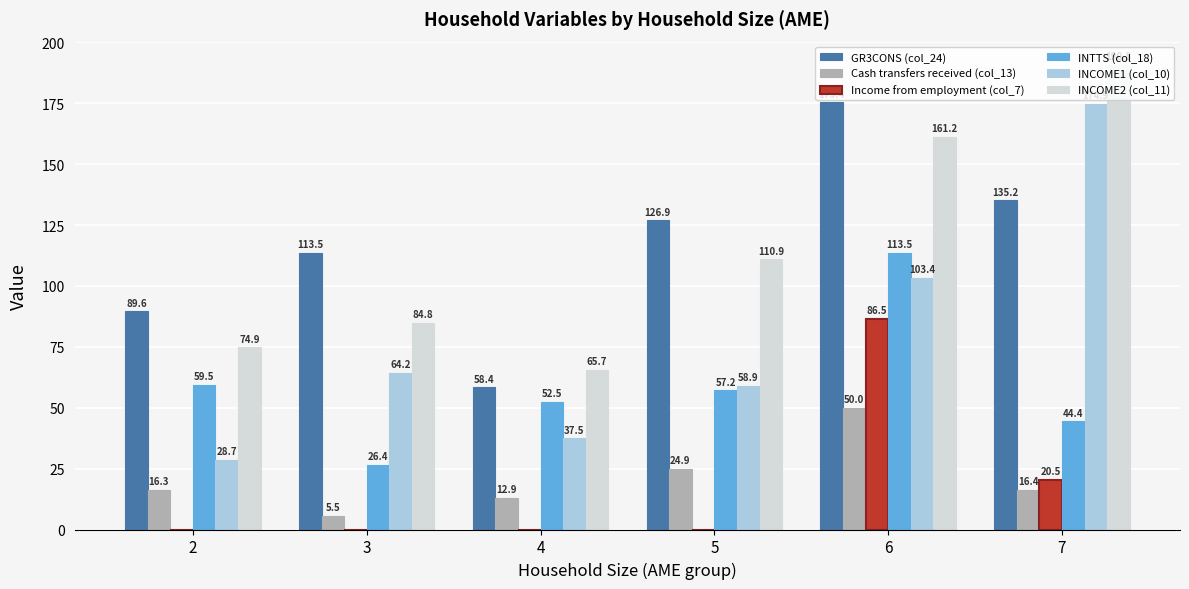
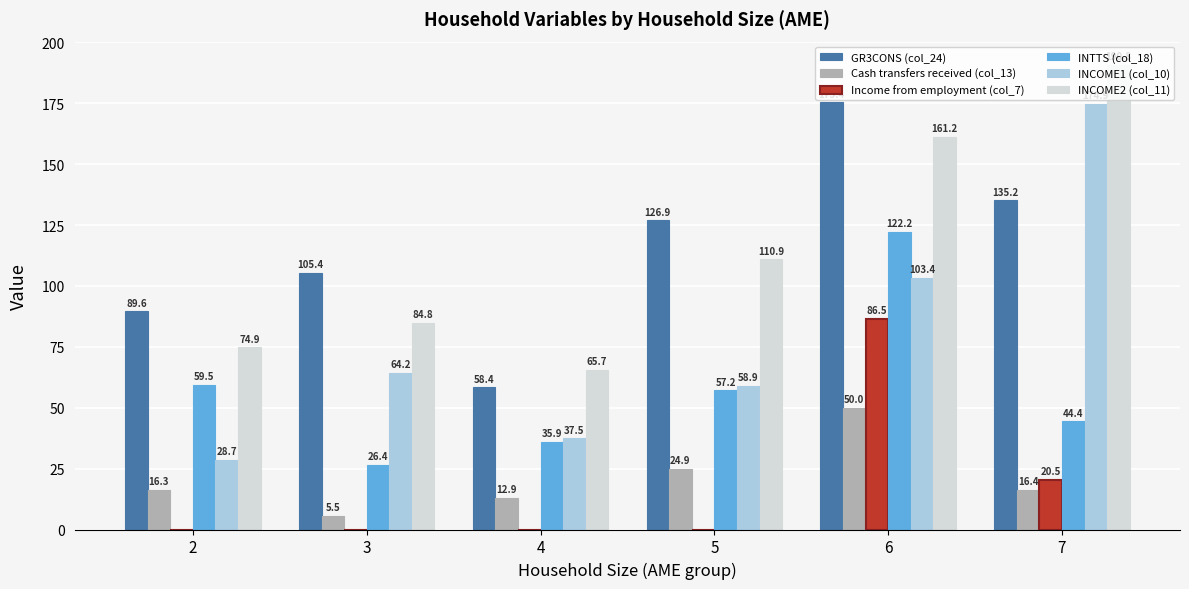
  {
    "GR3CONS (col_24)": {
      "2": 89.6,
-     "3": 113.5,
+     "3": 105.4,
      "4": 58.4,
      "5": 126.9,
      "7": 135.2
    },
    "Income from employment (col_7)": {
      "6": 86.5,
      "7": 20.5
    },
    "INTTS (col_18)": {
      "2": 59.5,
      "3": 26.4,
-     "4": 52.5,
+     "4": 35.9,
      "5": 57.2,
-     "6": 113.5,
+     "6": 122.2,
      "7": 44.4
    }
  }
